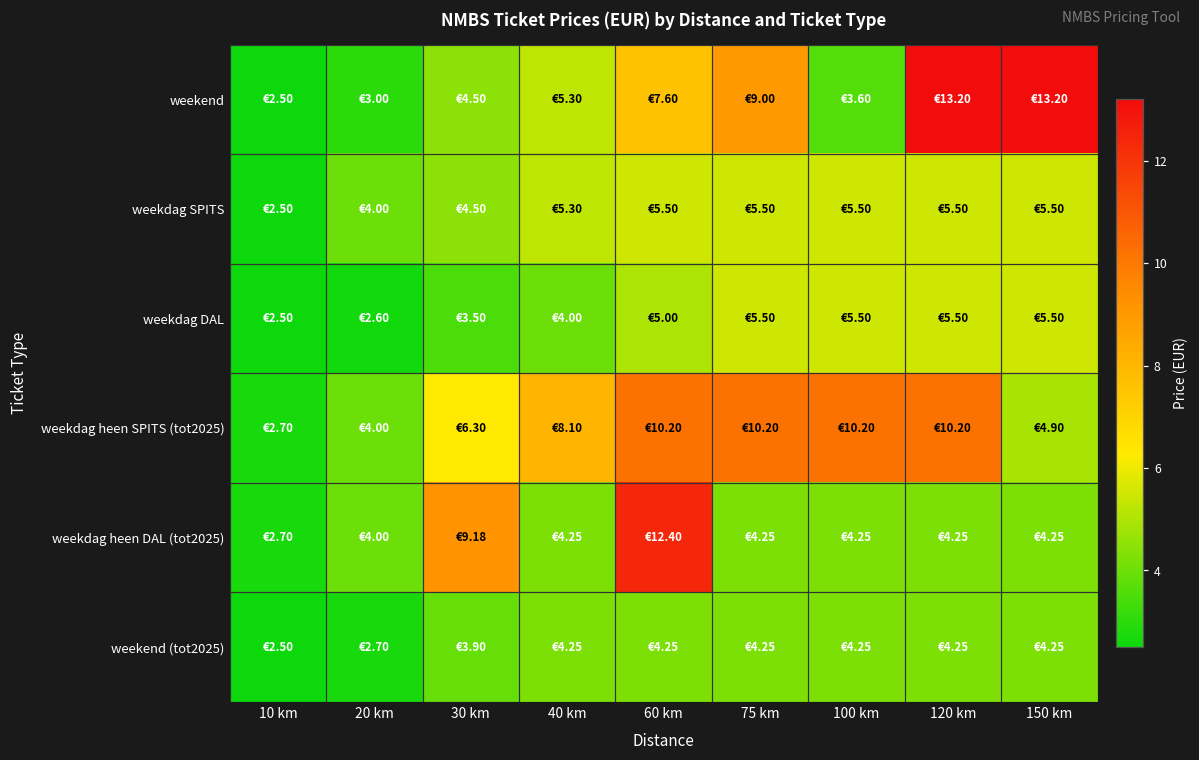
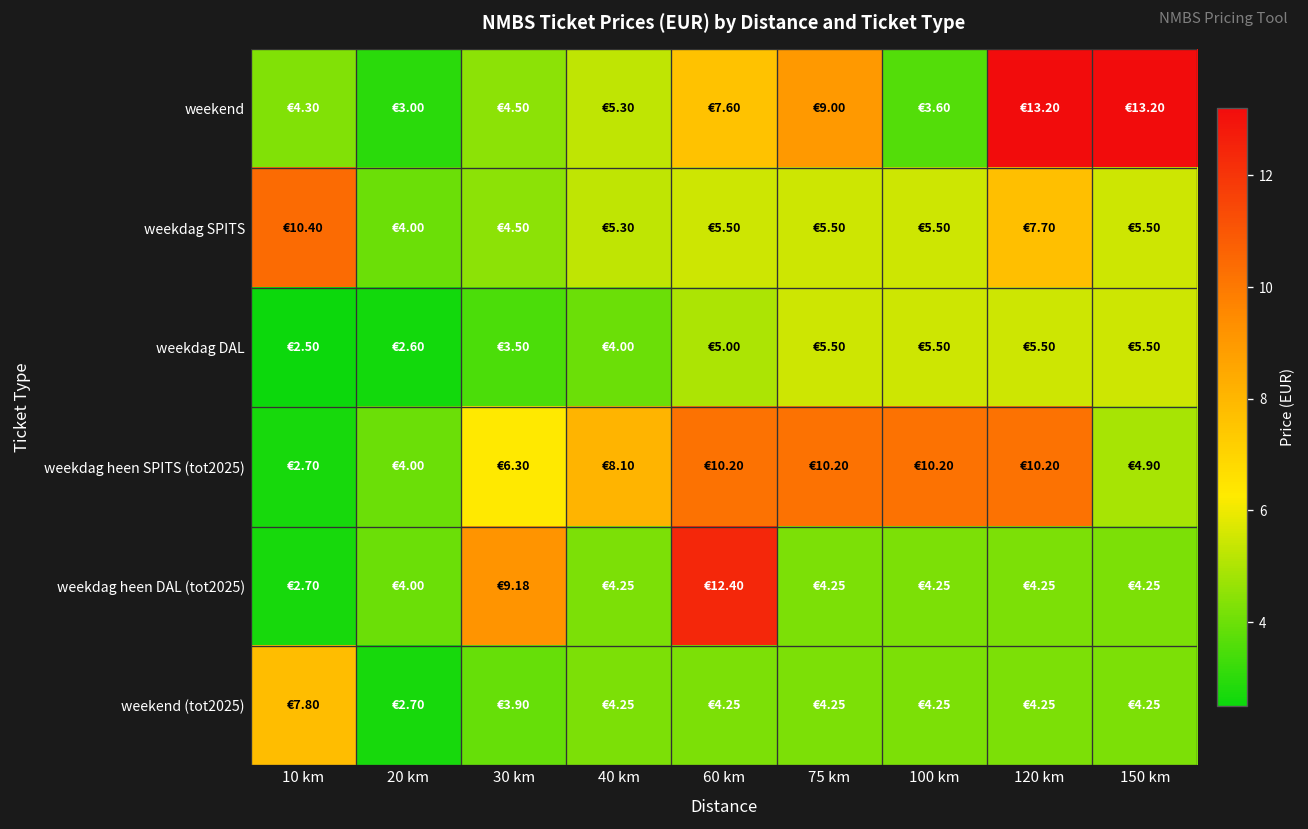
  {
    "weekend": {
-     "10 km": "€2.50",
+     "10 km": "€4.30",
      "20 km": "€3.00",
      "30 km": "€4.50",
      "40 km": "€5.30",
      "60 km": "€7.60",
      "75 km": "€9.00",
      "100 km": "€3.60",
      "120 km": "€13.20",
      "150 km": "€13.20"
    },
    "weekdag SPITS": {
-     "10 km": "€2.50",
+     "10 km": "€10.40",
      "20 km": "€4.00",
      "30 km": "€4.50",
      "40 km": "€5.30",
      "60 km": "€5.50",
      "75 km": "€5.50",
      "100 km": "€5.50",
-     "120 km": "€5.50",
+     "120 km": "€7.70",
      "150 km": "€5.50"
    },
    "weekdag DAL": {
      "10 km": "€2.50",
      "20 km": "€2.60",
      "30 km": "€3.50",
      "40 km": "€4.00",
      "60 km": "€5.00",
      "75 km": "€5.50",
      "100 km": "€5.50",
      "120 km": "€5.50",
      "150 km": "€5.50"
    },
    "weekdag heen SPITS (tot2025)": {
      "10 km": "€2.70",
      "20 km": "€4.00",
      "30 km": "€6.30",
      "40 km": "€8.10",
      "60 km": "€10.20",
      "75 km": "€10.20",
      "100 km": "€10.20",
      "120 km": "€10.20",
      "150 km": "€4.90"
    },
    "weekdag heen DAL (tot2025)": {
      "10 km": "€2.70",
      "20 km": "€4.00",
      "30 km": "€9.18",
      "40 km": "€4.25",
      "60 km": "€12.40",
      "75 km": "€4.25",
      "100 km": "€4.25",
      "120 km": "€4.25",
      "150 km": "€4.25"
    },
    "weekend (tot2025)": {
-     "10 km": "€2.50",
+     "10 km": "€7.80",
      "20 km": "€2.70",
      "30 km": "€3.90",
      "40 km": "€4.25",
      "60 km": "€4.25",
      "75 km": "€4.25",
      "100 km": "€4.25",
      "120 km": "€4.25",
      "150 km": "€4.25"
    }
  }
